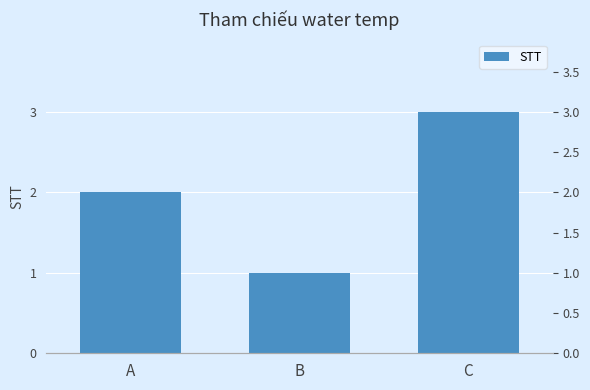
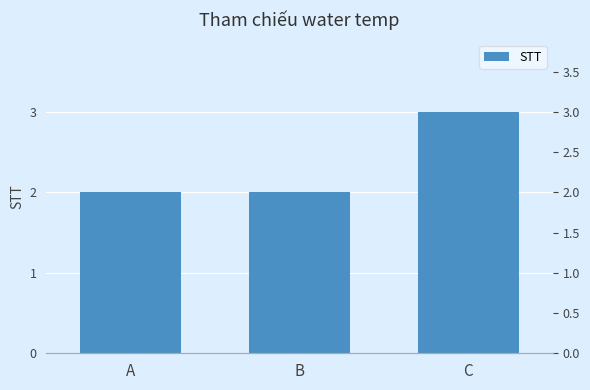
  {
    "A": 2,
-   "B": 1,
+   "B": 2,
    "C": 3
  }
